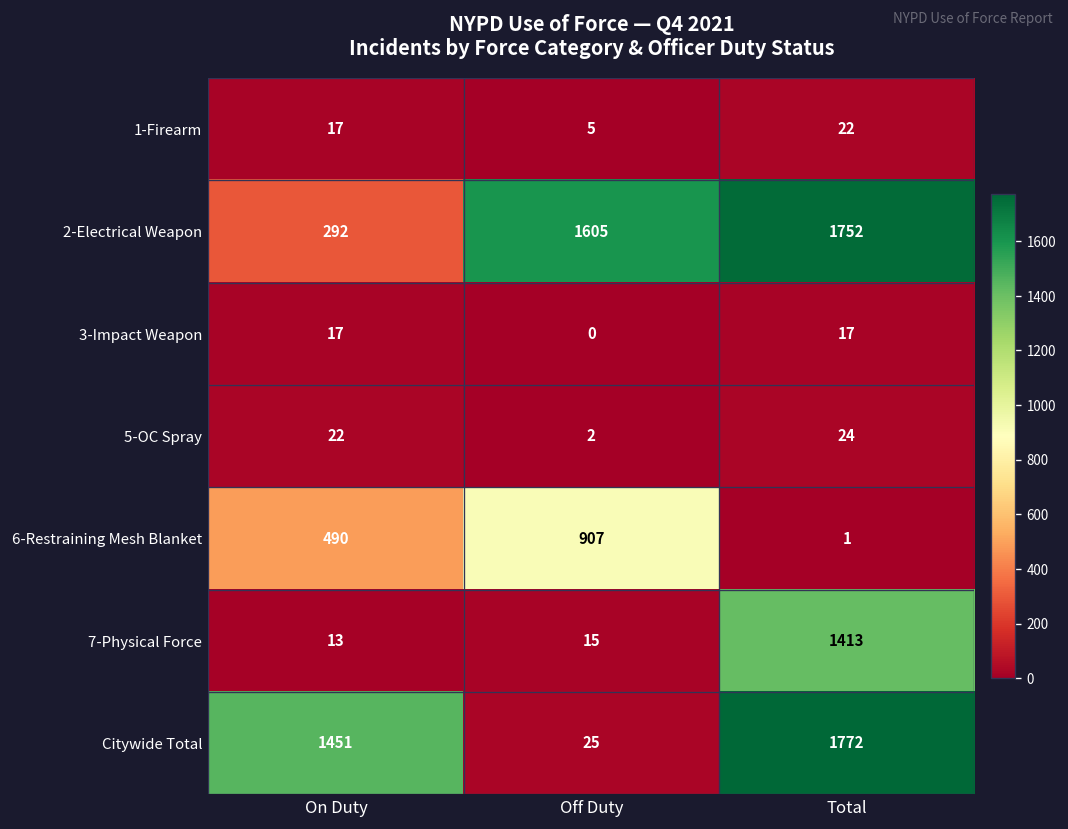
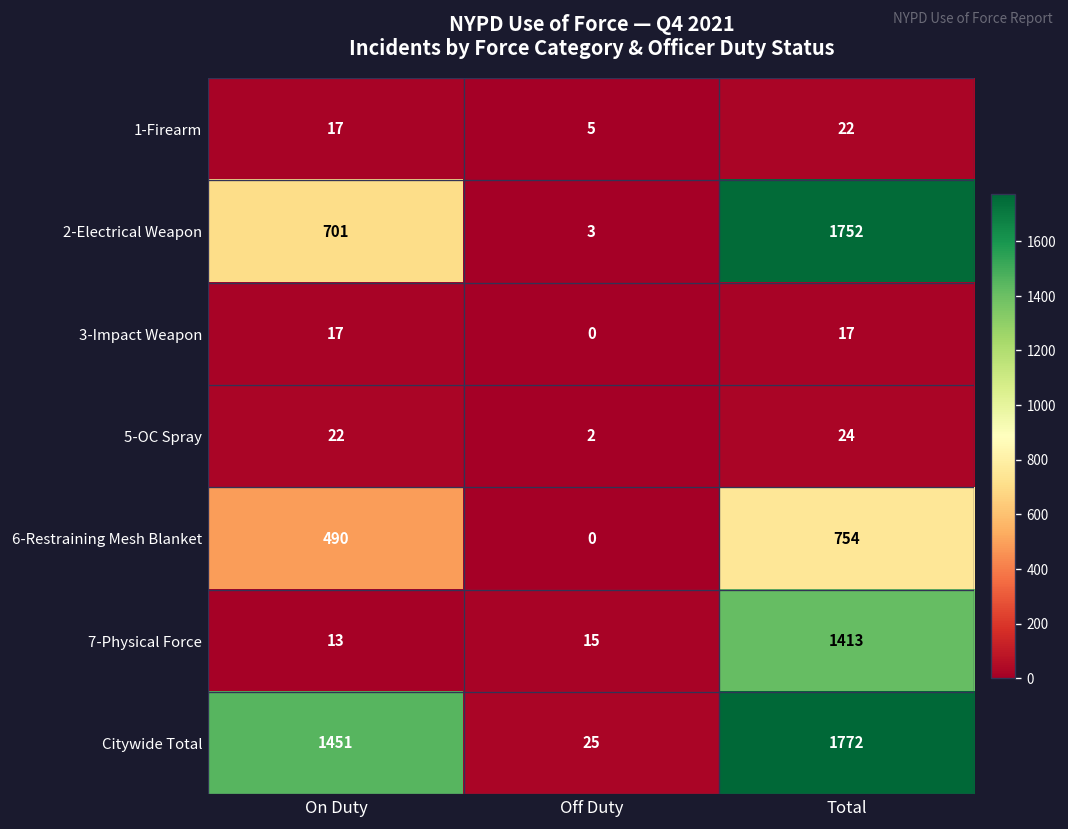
  {
    "1-Firearm": {
      "On Duty": 17,
      "Off Duty": 5,
      "Total": 22
    },
    "2-Electrical Weapon": {
-     "On Duty": 292,
-     "Off Duty": 1605,
+     "On Duty": 701,
+     "Off Duty": 3,
      "Total": 1752
    },
    "3-Impact Weapon": {
      "On Duty": 17,
      "Off Duty": 0,
      "Total": 17
    },
    "5-OC Spray": {
      "On Duty": 22,
      "Off Duty": 2,
      "Total": 24
    },
    "6-Restraining Mesh Blanket": {
      "On Duty": 490,
-     "Off Duty": 907,
-     "Total": 1
+     "Off Duty": 0,
+     "Total": 754
    },
    "7-Physical Force": {
      "On Duty": 13,
      "Off Duty": 15,
      "Total": 1413
    },
    "Citywide Total": {
      "On Duty": 1451,
      "Off Duty": 25,
      "Total": 1772
    }
  }
